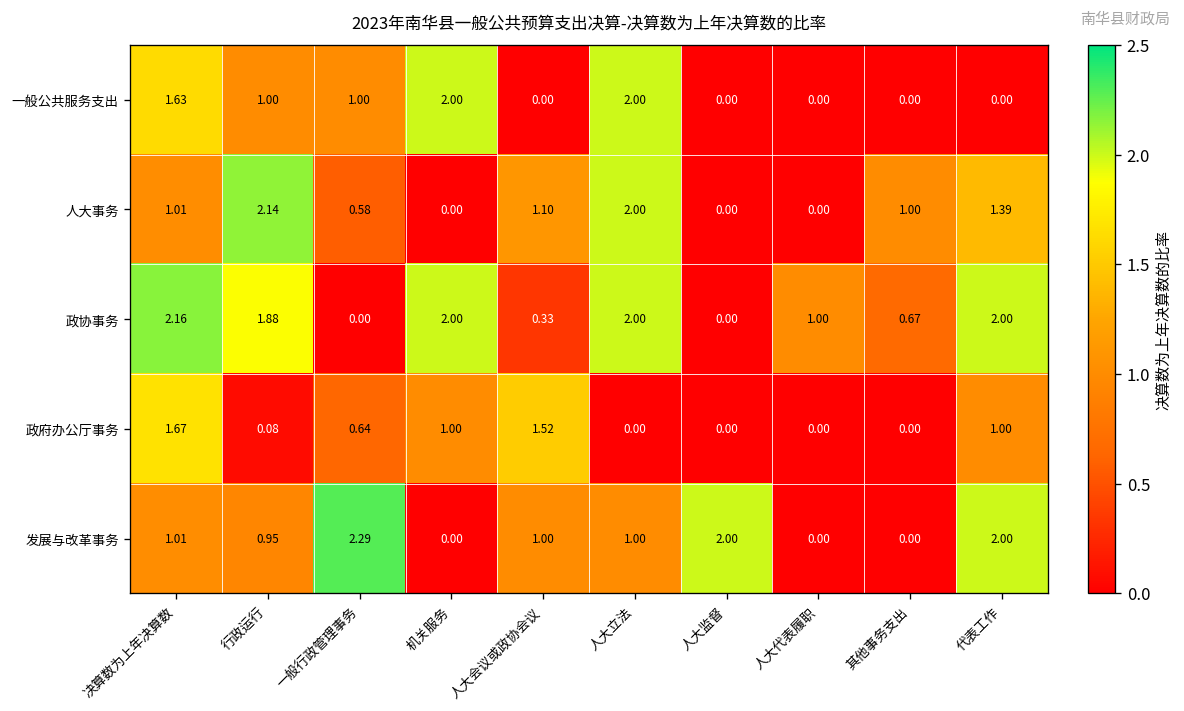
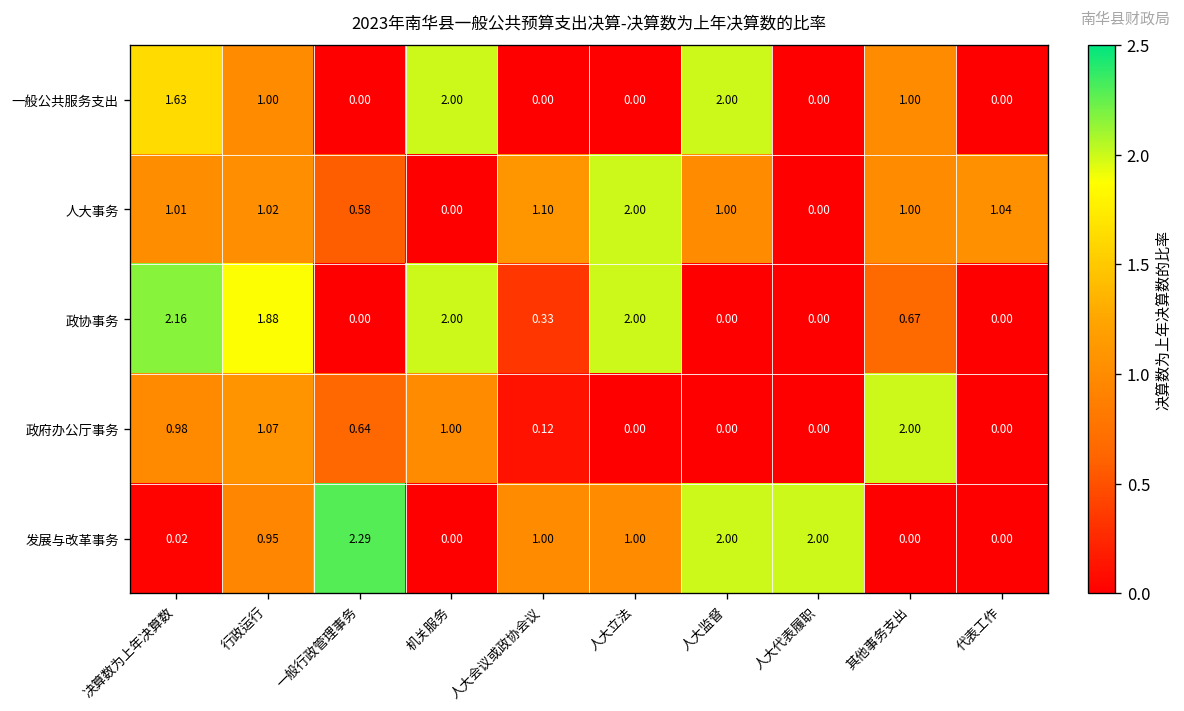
  {
    "一般公共服务支出": {
      "决算数为上年决算数": 1.63,
      "行政运行": 1.00,
-     "一般行政管理事务": 1.00,
+     "一般行政管理事务": 0.00,
      "机关服务": 2.00,
      "人大会议或政协会议": 0.00,
-     "人大立法": 2.00,
-     "人大监督": 0.00,
+     "人大立法": 0.00,
+     "人大监督": 2.00,
      "人大代表履职": 0.00,
-     "其他事务支出": 0.00,
+     "其他事务支出": 1.00,
      "代表工作": 0.00
    },
    "人大事务": {
      "决算数为上年决算数": 1.01,
-     "行政运行": 2.14,
+     "行政运行": 1.02,
      "一般行政管理事务": 0.58,
      "机关服务": 0.00,
      "人大会议或政协会议": 1.10,
      "人大立法": 2.00,
-     "人大监督": 0.00,
+     "人大监督": 1.00,
      "人大代表履职": 0.00,
      "其他事务支出": 1.00,
-     "代表工作": 1.39
+     "代表工作": 1.04
    },
    "政协事务": {
      "决算数为上年决算数": 2.16,
      "行政运行": 1.88,
      "一般行政管理事务": 0.00,
      "机关服务": 2.00,
      "人大会议或政协会议": 0.33,
      "人大立法": 2.00,
      "人大监督": 0.00,
-     "人大代表履职": 1.00,
+     "人大代表履职": 0.00,
      "其他事务支出": 0.67,
-     "代表工作": 2.00
+     "代表工作": 0.00
    },
    "政府办公厅事务": {
-     "决算数为上年决算数": 1.67,
-     "行政运行": 0.08,
+     "决算数为上年决算数": 0.98,
+     "行政运行": 1.07,
      "一般行政管理事务": 0.64,
      "机关服务": 1.00,
-     "人大会议或政协会议": 1.52,
+     "人大会议或政协会议": 0.12,
      "人大立法": 0.00,
      "人大监督": 0.00,
      "人大代表履职": 0.00,
-     "其他事务支出": 0.00,
-     "代表工作": 1.00
+     "其他事务支出": 2.00,
+     "代表工作": 0.00
    },
    "发展与改革事务": {
-     "决算数为上年决算数": 1.01,
+     "决算数为上年决算数": 0.02,
      "行政运行": 0.95,
      "一般行政管理事务": 2.29,
      "机关服务": 0.00,
      "人大会议或政协会议": 1.00,
      "人大立法": 1.00,
      "人大监督": 2.00,
-     "人大代表履职": 0.00,
+     "人大代表履职": 2.00,
      "其他事务支出": 0.00,
-     "代表工作": 2.00
+     "代表工作": 0.00
    }
  }
